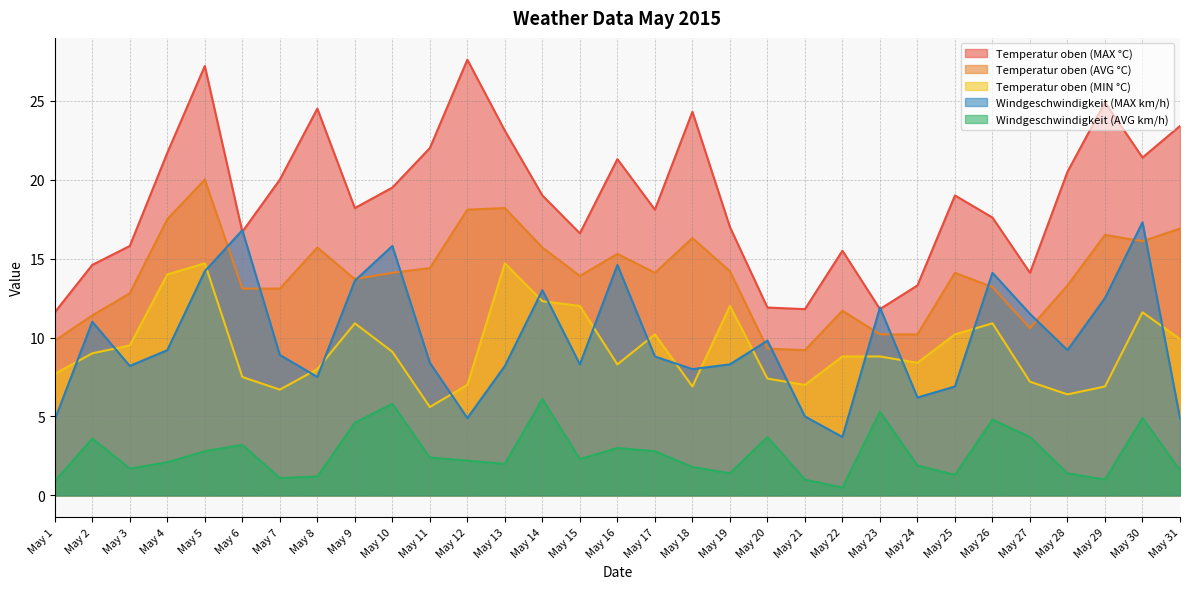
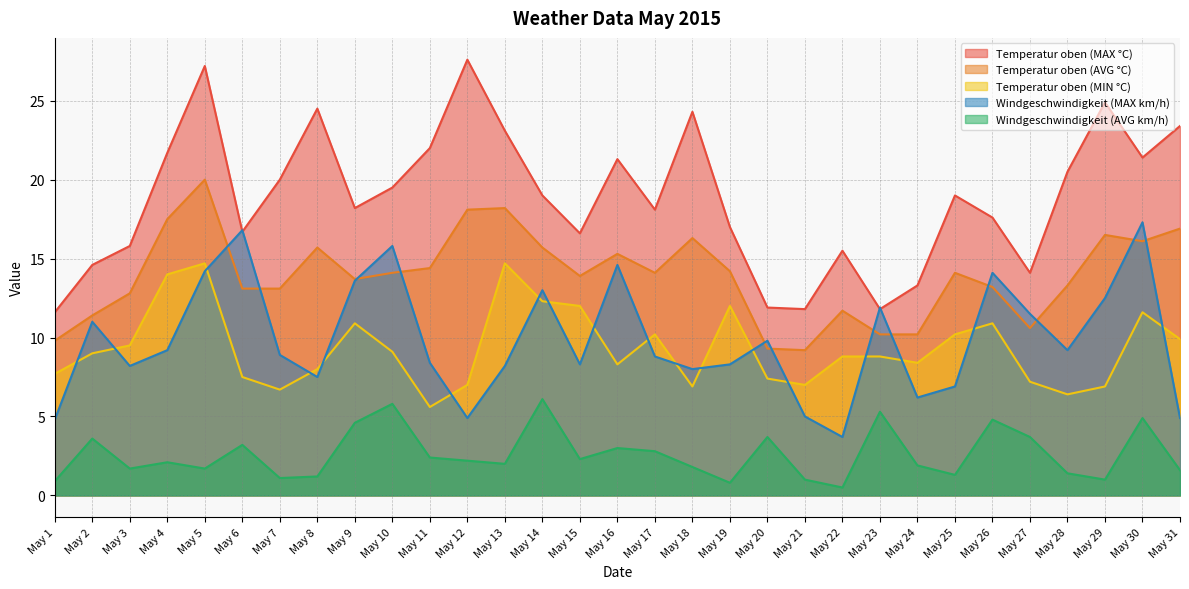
  {
    "Windgeschwindigkeit (MAX km/h)": {
      "May 1": 4.8,
      "May 2": 11.0,
      "May 3": 8.2,
      "May 4": 9.2,
      "May 5": 14.2,
      "May 7": 8.9,
      "May 8": 7.5,
      "May 10": 15.8,
      "May 11": 8.4,
      "May 12": 4.9,
      "May 13": 8.2,
      "May 14": 13.0,
      "May 15": 8.3,
      "May 16": 14.6,
      "May 17": 8.8,
      "May 18": 8.0,
      "May 19": 8.3,
      "May 20": 9.8,
      "May 21": 5.0,
      "May 22": 3.7,
      "May 24": 6.2,
      "May 25": 6.9,
      "May 26": 14.1,
      "May 27": 11.5,
      "May 28": 9.2,
      "May 29": 12.5,
      "May 30": 17.3,
      "May 31": 4.9
    },
    "Windgeschwindigkeit (AVG km/h)": {
      "May 1": 0.9,
      "May 2": 3.6,
      "May 3": 1.7,
      "May 4": 2.1,
-     "May 5": 2.8,
+     "May 5": 1.7,
      "May 6": 3.2,
      "May 7": 1.1,
      "May 8": 1.2,
      "May 9": 4.6,
      "May 10": 5.8,
      "May 11": 2.4,
      "May 12": 2.2,
      "May 13": 2.0,
      "May 14": 6.1,
      "May 15": 2.3,
      "May 16": 3.0,
      "May 17": 2.8,
      "May 18": 1.8,
-     "May 19": 1.4,
+     "May 19": 0.8,
      "May 20": 3.7,
      "May 21": 1.0,
      "May 22": 0.5,
      "May 23": 5.3,
      "May 24": 1.9,
      "May 25": 1.3,
      "May 26": 4.8,
      "May 27": 3.7,
      "May 28": 1.4,
      "May 29": 1.0,
      "May 30": 4.9,
      "May 31": 1.6
    }
  }
